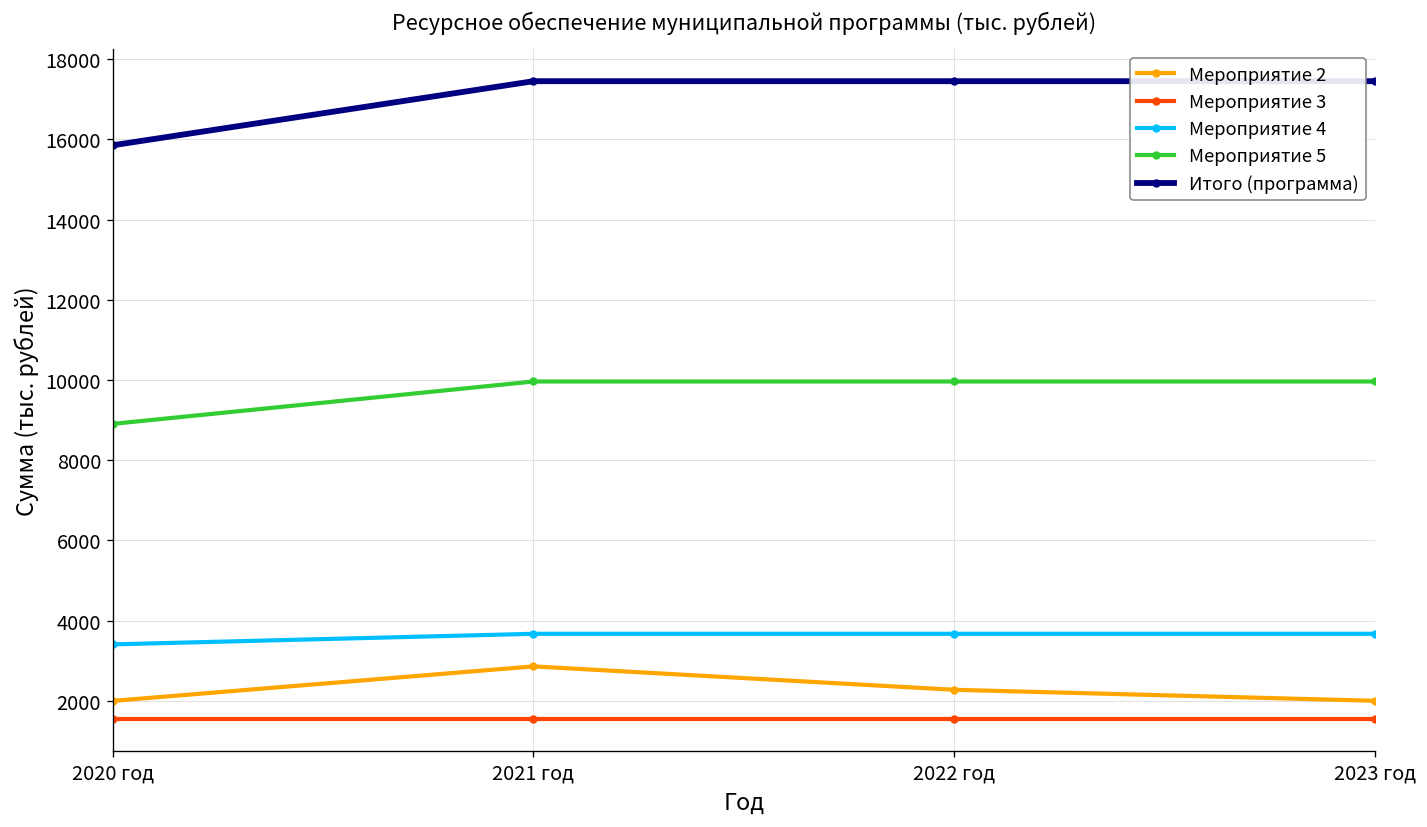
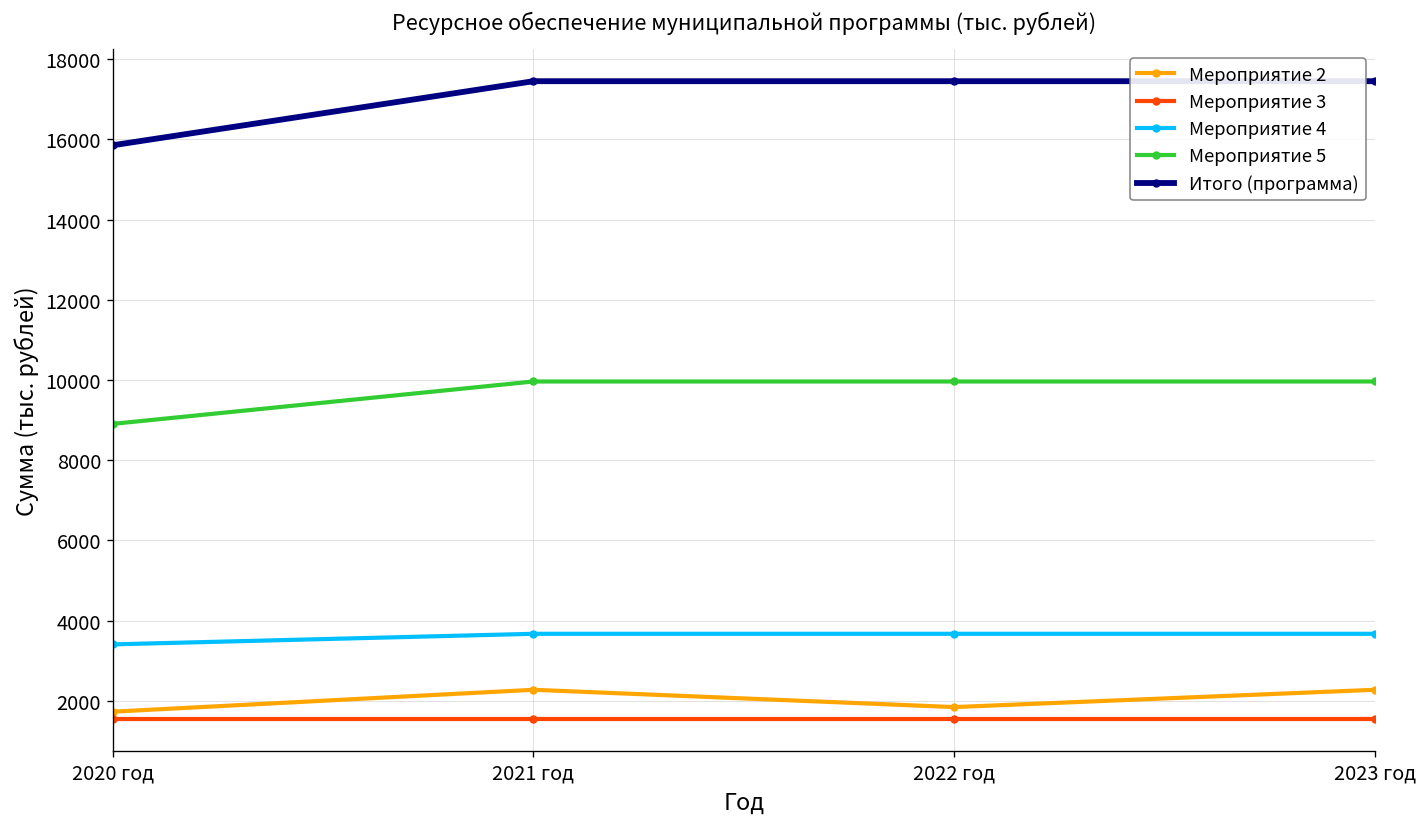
  {
    "Мероприятие 2": {
-     "2020 год": 2000,
-     "2021 год": 2900,
-     "2022 год": 2300,
-     "2023 год": 2000
+     "2020 год": 1700,
+     "2021 год": 2300,
+     "2022 год": 1800,
+     "2023 год": 2300
    },
    "Мероприятие 3": {
      "2020 год": 1500,
      "2021 год": 1500,
      "2022 год": 1500,
      "2023 год": 1500
    },
    "Мероприятие 4": {
      "2020 год": 3400,
      "2021 год": 3700,
      "2022 год": 3700,
      "2023 год": 3700
    },
    "Мероприятие 5": {
      "2020 год": 8900,
      "2021 год": 10000,
      "2022 год": 10000,
      "2023 год": 10000
    },
    "Итого (программа)": {
      "2020 год": 15900,
      "2021 год": 17400,
      "2022 год": 17400,
      "2023 год": 17400
    }
  }
